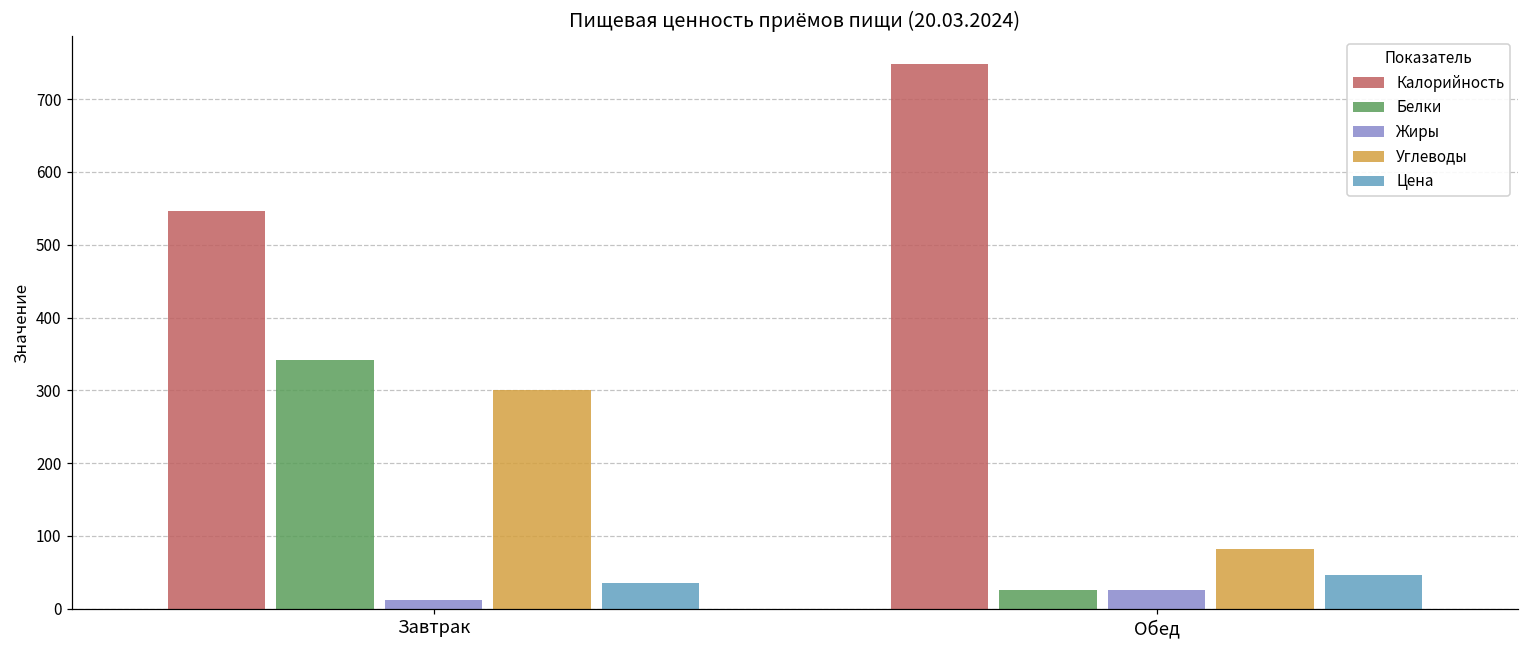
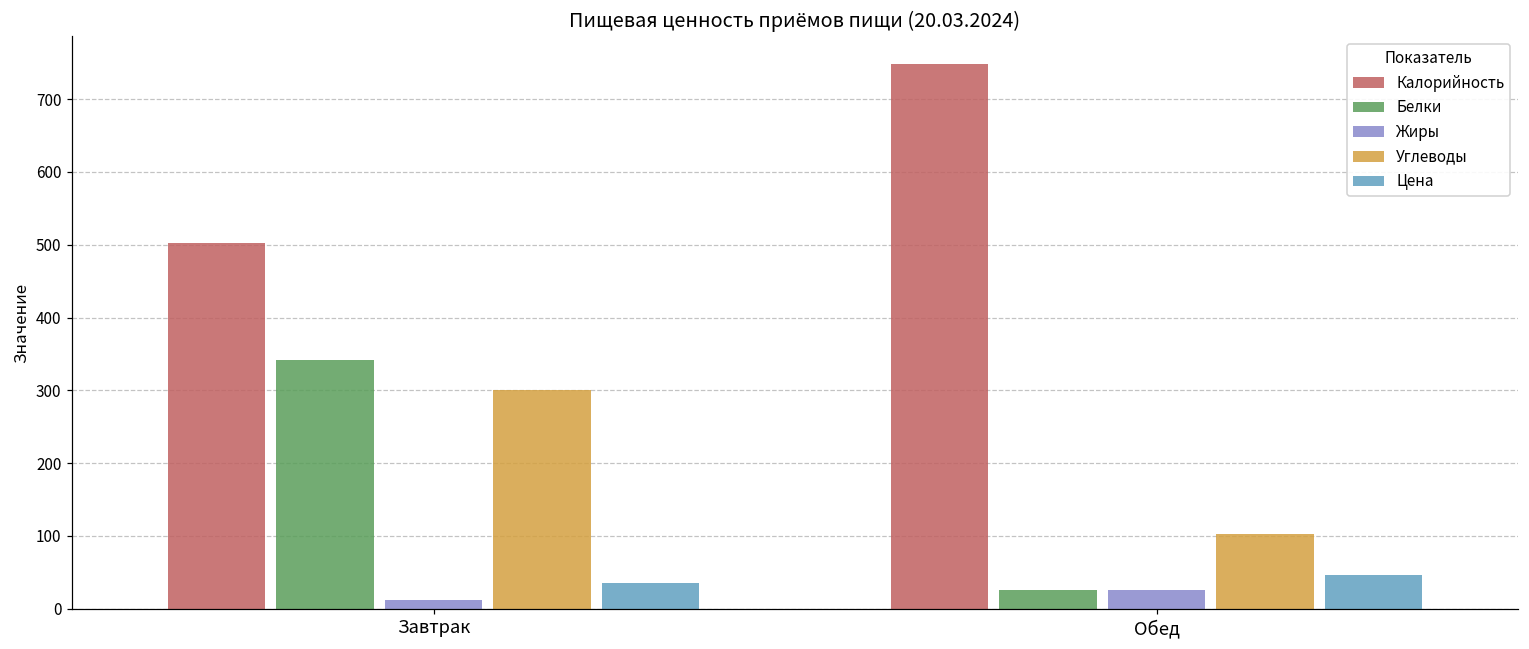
  {
    "Калорийность": {
-     "Завтрак": 550,
+     "Завтрак": 500,
      "Обед": 750
    },
    "Белки": {
      "Завтрак": 340,
      "Обед": 30
    },
    "Углеводы": {
      "Завтрак": 300,
-     "Обед": 80
+     "Обед": 100
    }
  }
